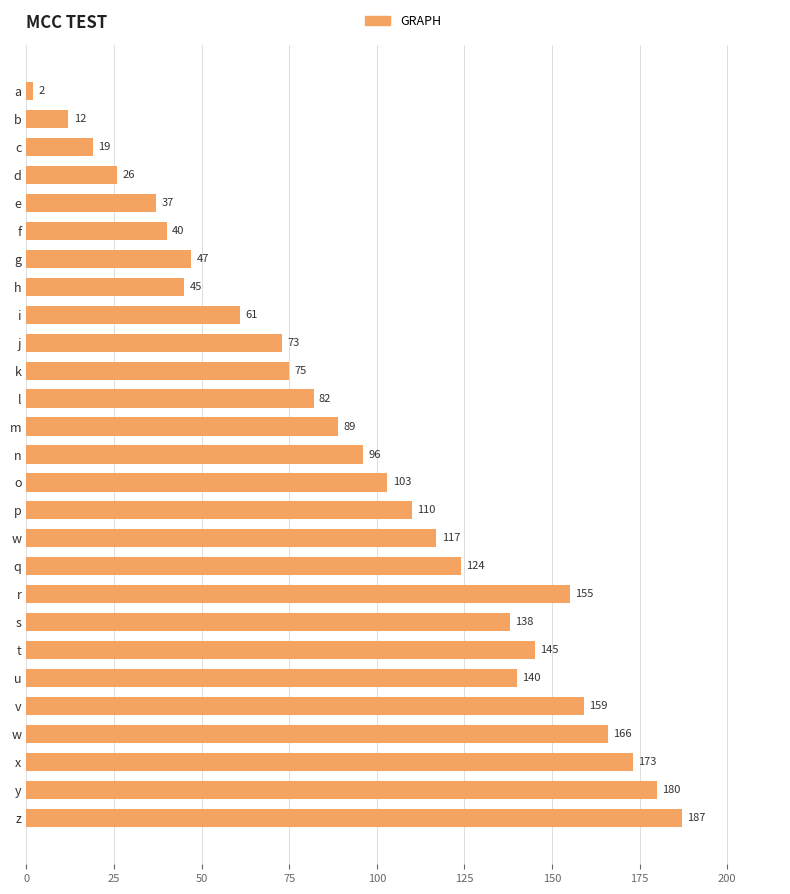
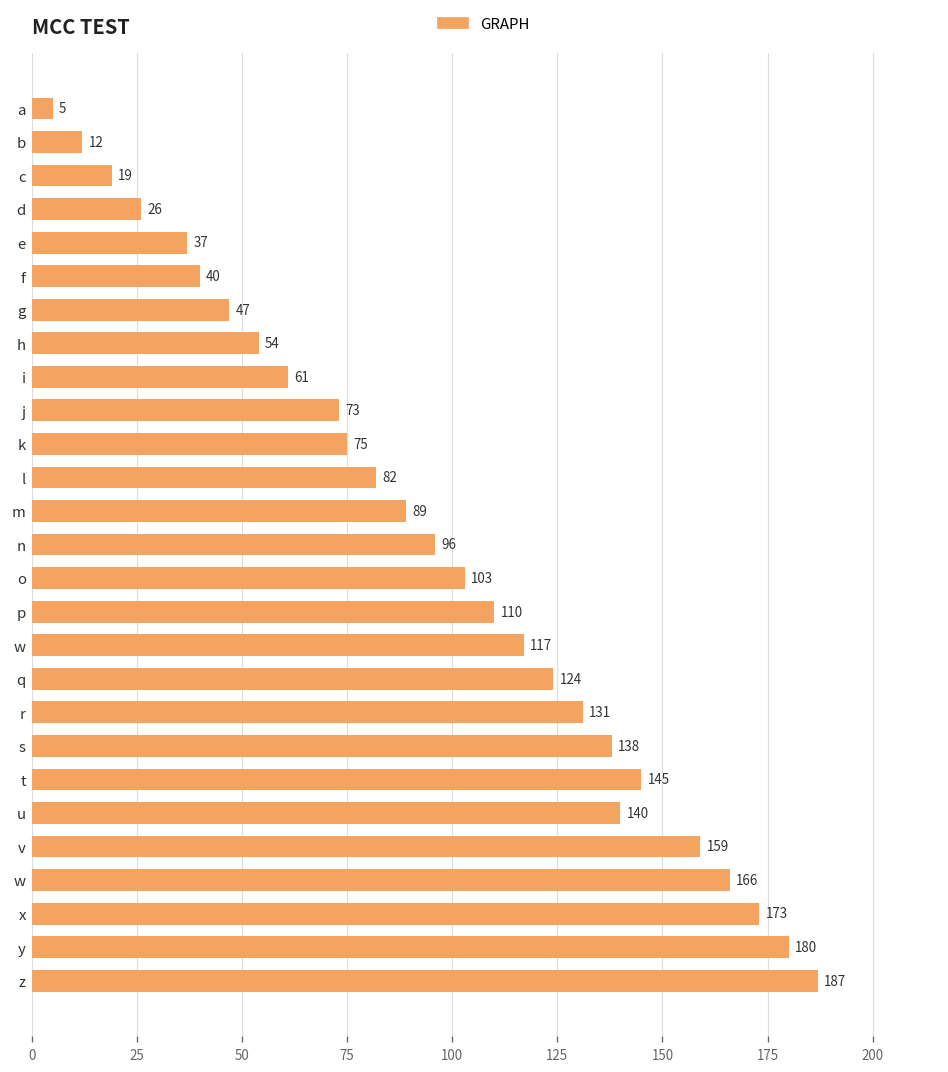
  {
-   "a": 2,
+   "a": 5,
    "b": 12,
    "c": 19,
    "d": 26,
    "e": 37,
    "f": 40,
    "g": 47,
-   "h": 45,
+   "h": 54,
    "i": 61,
    "j": 73,
    "k": 75,
    "l": 82,
    "m": 89,
    "n": 96,
    "o": 103,
    "p": 110,
    "q": 124,
-   "r": 155,
+   "r": 131,
    "s": 138,
    "t": 145,
    "u": 140,
    "v": 159,
    "x": 173,
    "y": 180,
    "z": 187
  }
